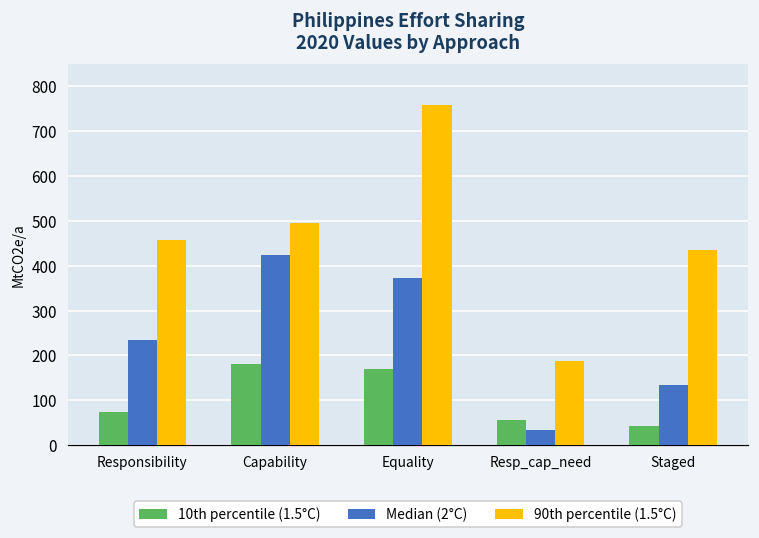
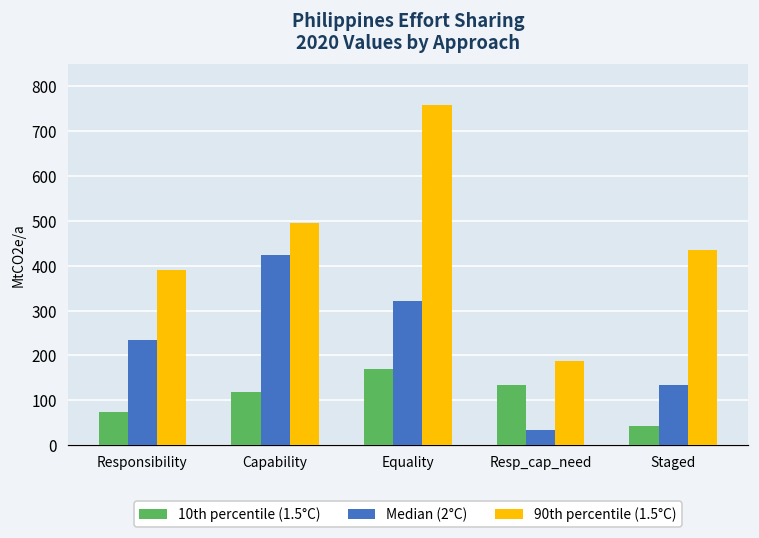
  {
    "10th percentile (1.5°C)": {
      "Responsibility": 70,
-     "Capability": 180,
+     "Capability": 120,
      "Equality": 170,
-     "Resp_cap_need": 60,
+     "Resp_cap_need": 130,
      "Staged": 40
    },
    "Median (2°C)": {
      "Responsibility": 230,
      "Capability": 420,
-     "Equality": 370,
+     "Equality": 320,
      "Resp_cap_need": 30,
      "Staged": 130
    },
    "90th percentile (1.5°C)": {
-     "Responsibility": 460,
+     "Responsibility": 390,
      "Capability": 490,
      "Equality": 760,
      "Resp_cap_need": 190,
      "Staged": 430
    }
  }
